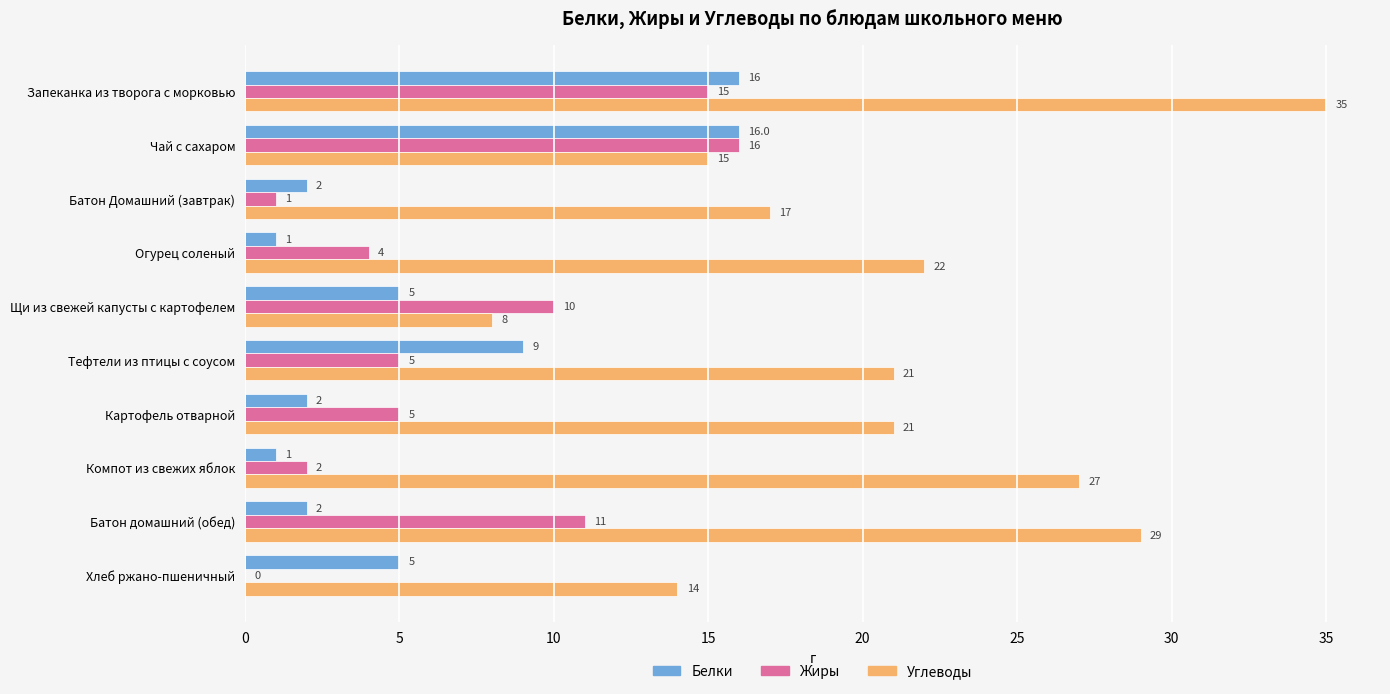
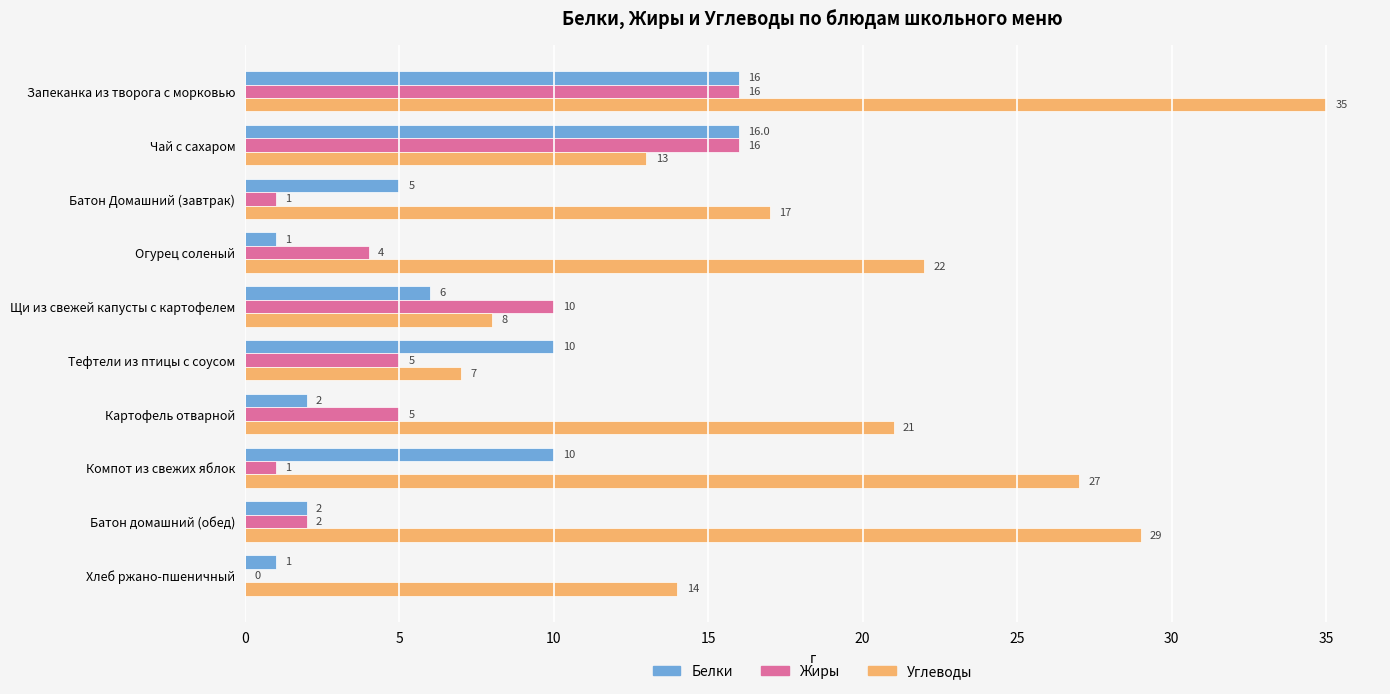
  {
    "Белки": {
      "Запеканка из творога с морковью": 16,
      "Чай с сахаром": 16.0,
-     "Батон Домашний (завтрак)": 2,
+     "Батон Домашний (завтрак)": 5,
      "Огурец соленый": 1,
-     "Щи из свежей капусты с картофелем": 5,
-     "Тефтели из птицы с соусом": 9,
+     "Щи из свежей капусты с картофелем": 6,
+     "Тефтели из птицы с соусом": 10,
      "Картофель отварной": 2,
-     "Компот из свежих яблок": 1,
+     "Компот из свежих яблок": 10,
      "Батон домашний (обед)": 2,
-     "Хлеб ржано-пшеничный": 5
+     "Хлеб ржано-пшеничный": 1
    },
    "Жиры": {
-     "Запеканка из творога с морковью": 15,
+     "Запеканка из творога с морковью": 16,
      "Чай с сахаром": 16,
      "Батон Домашний (завтрак)": 1,
      "Огурец соленый": 4,
      "Щи из свежей капусты с картофелем": 10,
      "Тефтели из птицы с соусом": 5,
      "Картофель отварной": 5,
-     "Компот из свежих яблок": 2,
-     "Батон домашний (обед)": 11,
+     "Компот из свежих яблок": 1,
+     "Батон домашний (обед)": 2,
      "Хлеб ржано-пшеничный": 0
    },
    "Углеводы": {
      "Запеканка из творога с морковью": 35,
-     "Чай с сахаром": 15,
+     "Чай с сахаром": 13,
      "Батон Домашний (завтрак)": 17,
      "Огурец соленый": 22,
      "Щи из свежей капусты с картофелем": 8,
-     "Тефтели из птицы с соусом": 21,
+     "Тефтели из птицы с соусом": 7,
      "Картофель отварной": 21,
      "Компот из свежих яблок": 27,
      "Батон домашний (обед)": 29,
      "Хлеб ржано-пшеничный": 14
    }
  }
